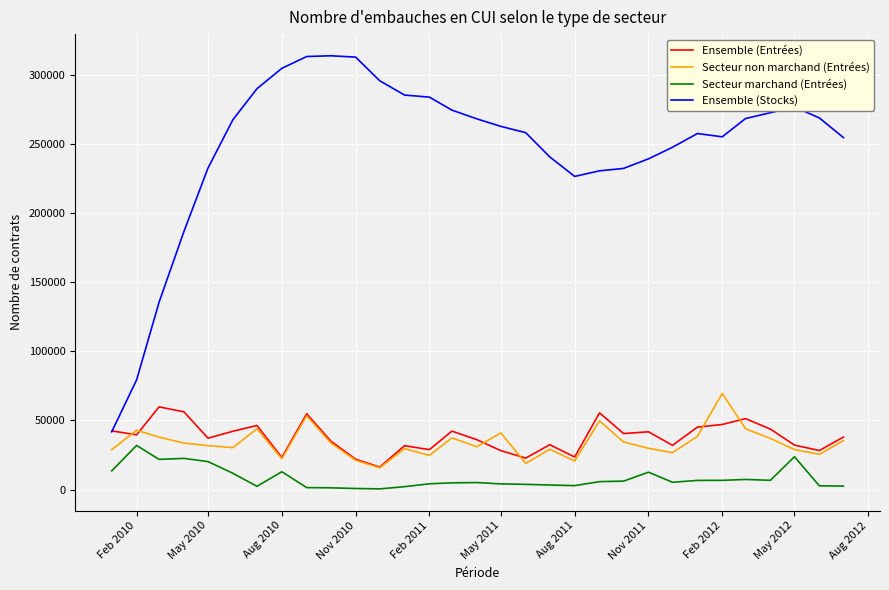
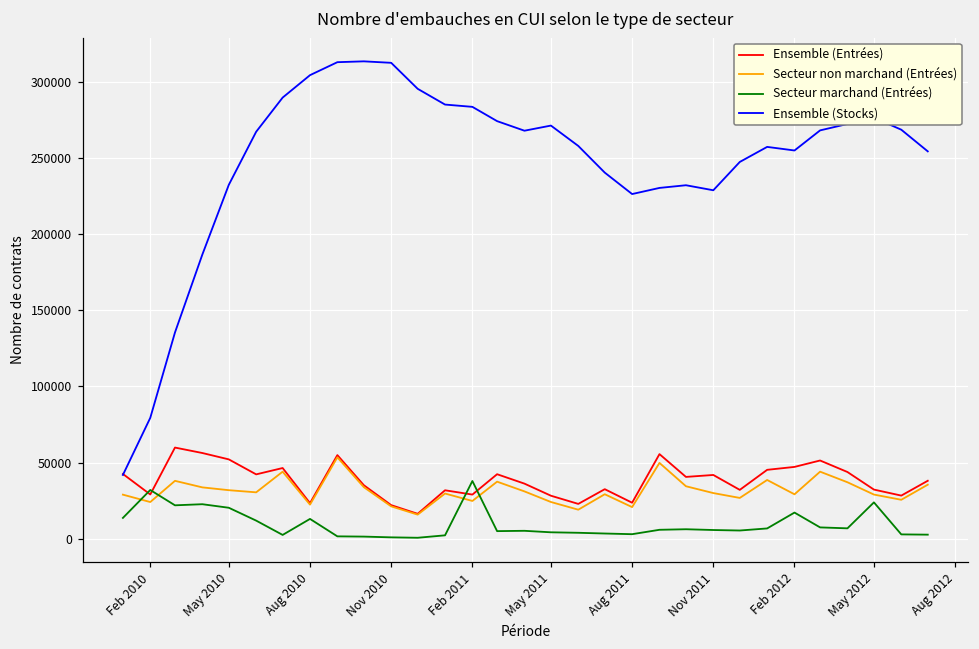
  {
    "Ensemble (Entrées)": {
-     "Feb 2010": 40000,
-     "May 2010": 37000,
+     "Feb 2010": 29000,
+     "May 2010": 52000,
      "Feb 2011": 29000,
      "May 2011": 28000,
      "Aug 2011": 24000,
      "Nov 2011": 42000,
      "Feb 2012": 47000,
      "May 2012": 32000
    },
    "Secteur non marchand (Entrées)": {
-     "Feb 2010": 43000,
+     "Feb 2010": 24000,
      "May 2010": 32000,
      "Feb 2011": 25000,
-     "May 2011": 41000,
+     "May 2011": 24000,
      "Aug 2011": 21000,
      "Nov 2011": 30000,
-     "Feb 2012": 70000,
+     "Feb 2012": 29000,
      "May 2012": 29000
    },
    "Secteur marchand (Entrées)": {
      "Feb 2010": 32000,
      "May 2010": 20000,
      "Aug 2010": 13000,
      "Nov 2010": 1000,
-     "Feb 2011": 4000,
+     "Feb 2011": 38000,
      "May 2011": 4000,
      "Aug 2011": 3000,
-     "Nov 2011": 13000,
-     "Feb 2012": 7000,
+     "Nov 2011": 6000,
+     "Feb 2012": 17000,
      "May 2012": 24000
    },
    "Ensemble (Stocks)": {
      "Feb 2010": 79000,
      "May 2010": 233000,
      "Aug 2010": 305000,
      "Nov 2010": 313000,
      "Feb 2011": 284000,
-     "May 2011": 263000,
+     "May 2011": 271000,
      "Aug 2011": 226000,
-     "Nov 2011": 239000,
+     "Nov 2011": 229000,
      "Feb 2012": 255000
    }
  }
